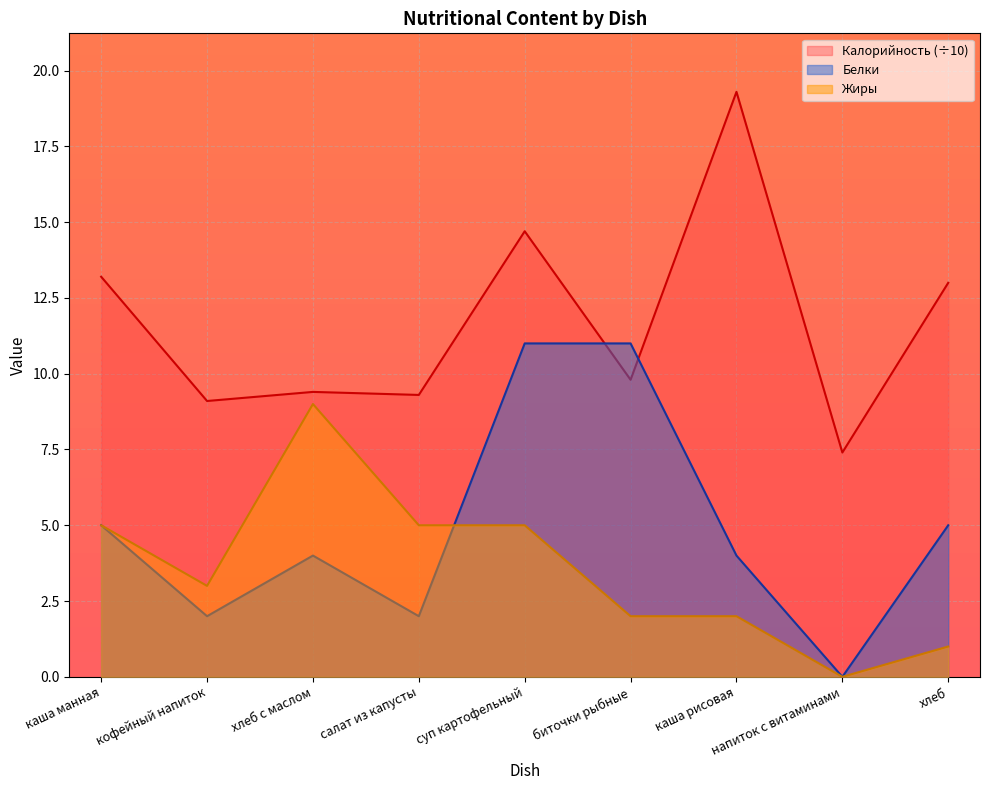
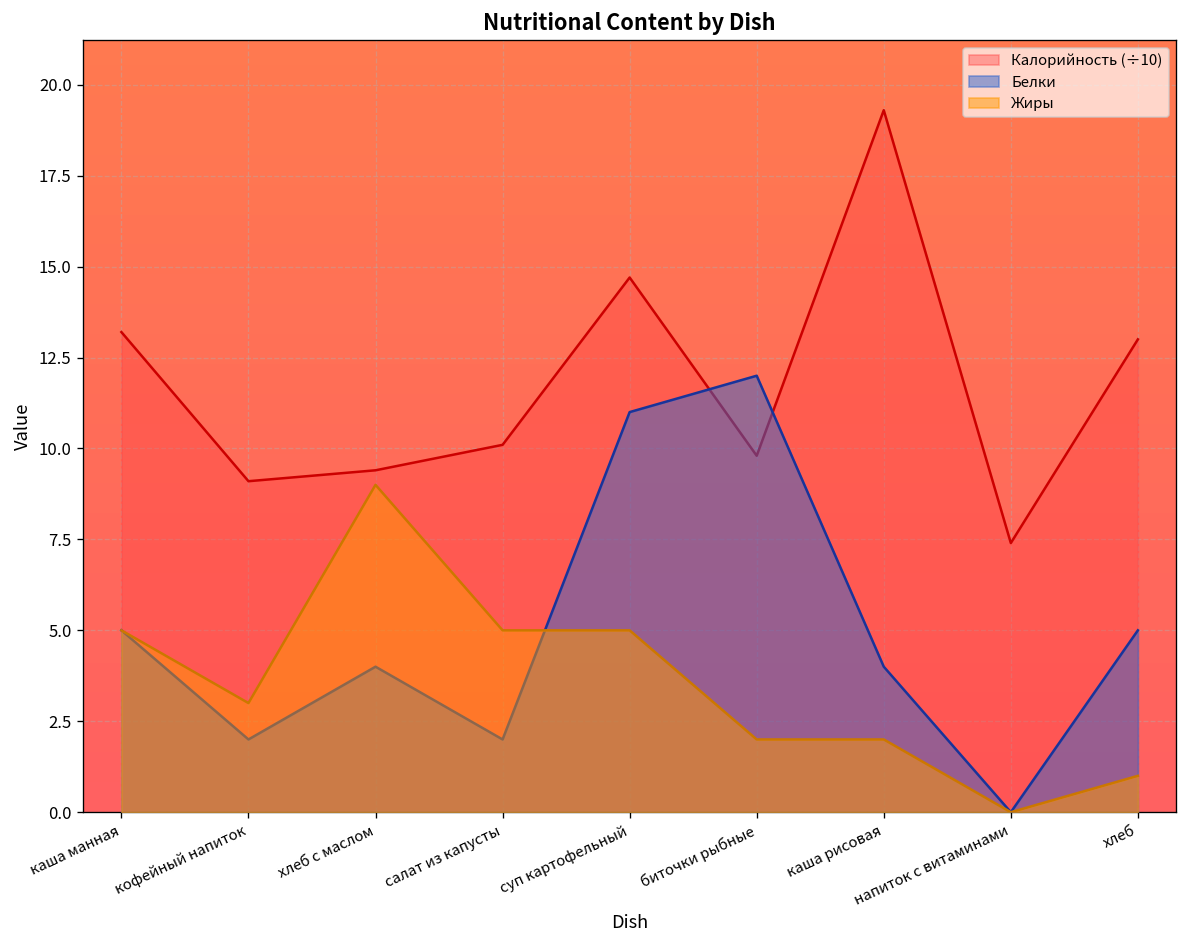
  {
    "Калорийность (÷10)": {
      "каша манная": 13.2,
      "кофейный напиток": 9.1,
      "хлеб с маслом": 9.4,
-     "салат из капусты": 9.3,
+     "салат из капусты": 10.1,
      "суп картофельный": 14.7,
      "биточки рыбные": 9.8,
      "каша рисовая": 19.3,
      "напиток с витаминами": 7.4,
      "хлеб": 13.0
    },
    "Белки": {
      "кофейный напиток": 2,
      "хлеб с маслом": 4,
      "салат из капусты": 2,
      "суп картофельный": 11,
-     "биточки рыбные": 11,
+     "биточки рыбные": 12,
      "каша рисовая": 4,
      "хлеб": 5
    },
    "Жиры": {
      "кофейный напиток": 3.0,
      "хлеб с маслом": 9.0,
      "салат из капусты": 5.0,
      "суп картофельный": 5.0,
      "биточки рыбные": 2.0,
      "каша рисовая": 2.0,
      "хлеб": 1.0
    }
  }
